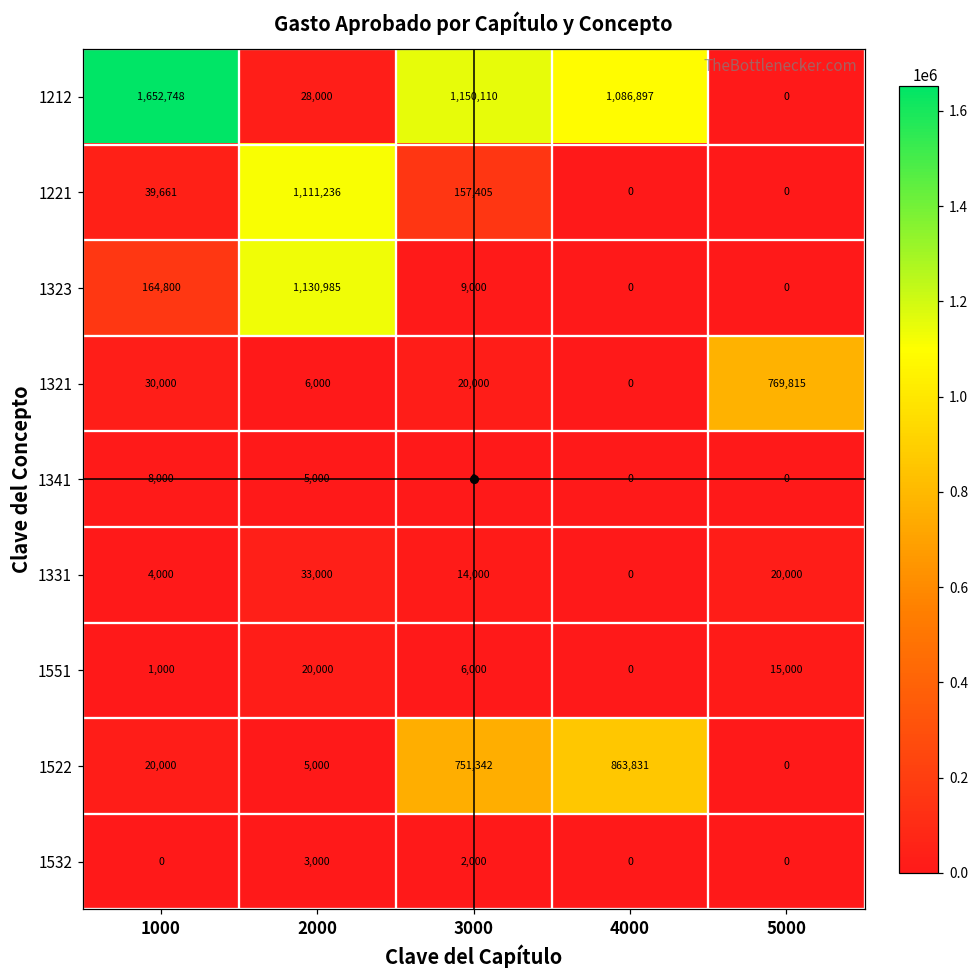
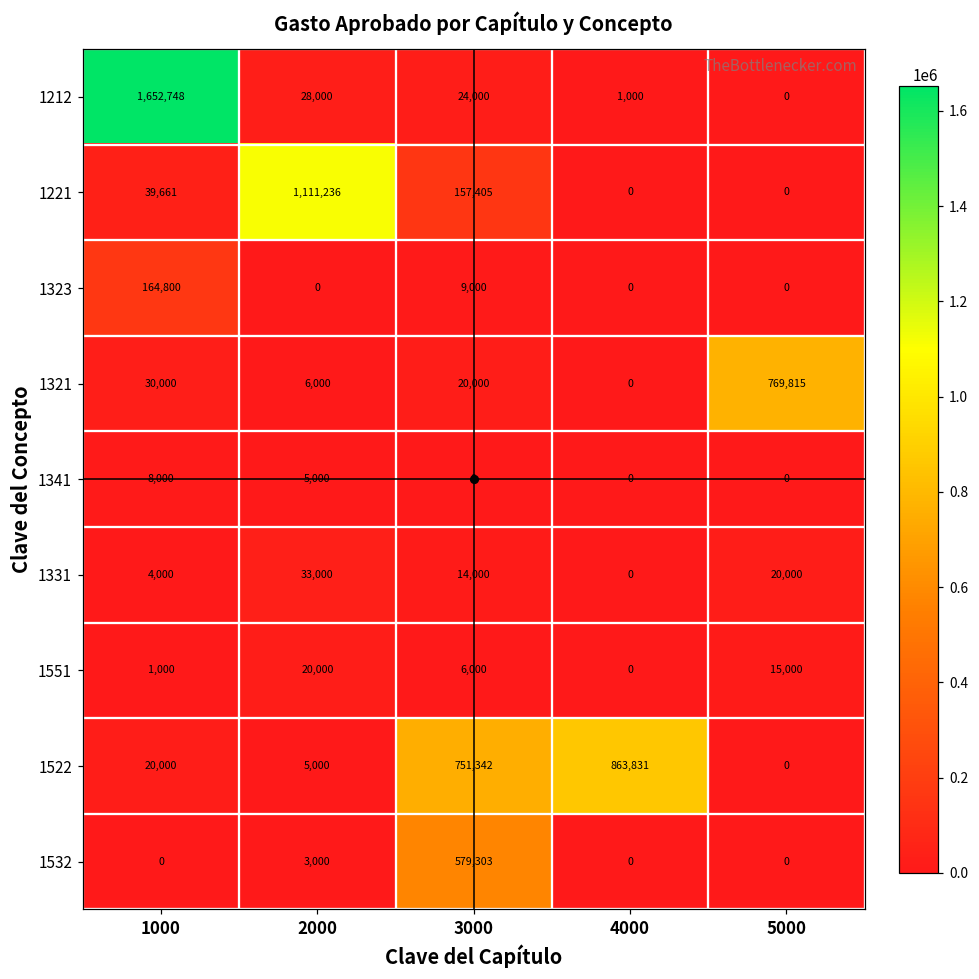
  {
    "1212": {
      "1000": "1,652,748",
      "2000": "28,000",
-     "3000": "1,150,110",
-     "4000": "1,086,897"
+     "3000": "24,000",
+     "4000": "1,000"
    },
    "1221": {
      "1000": "39,661",
      "2000": "1,111,236",
      "3000": "157,405",
      "4000": "0",
      "5000": "0"
    },
    "1323": {
      "1000": "164,800",
-     "2000": "1,130,985",
+     "2000": "0",
      "3000": "9,000",
      "4000": "0",
      "5000": "0"
    },
    "1321": {
      "1000": "30,000",
      "2000": "6,000",
      "3000": "20,000",
      "4000": "0",
      "5000": "769,815"
    },
    "1341": {
      "1000": "8,000",
      "2000": "5,000",
      "4000": "0",
      "5000": "0"
    },
    "1331": {
      "1000": "4,000",
      "2000": "33,000",
      "3000": "14,000",
      "4000": "0",
      "5000": "20,000"
    },
    "1551": {
      "1000": "1,000",
      "2000": "20,000",
      "3000": "6,000",
      "4000": "0",
      "5000": "15,000"
    },
    "1522": {
      "1000": "20,000",
      "2000": "5,000",
      "3000": "751,342",
      "4000": "863,831",
      "5000": "0"
    },
    "1532": {
      "1000": "0",
      "2000": "3,000",
-     "3000": "2,000",
+     "3000": "579,303",
      "4000": "0",
      "5000": "0"
    }
  }
